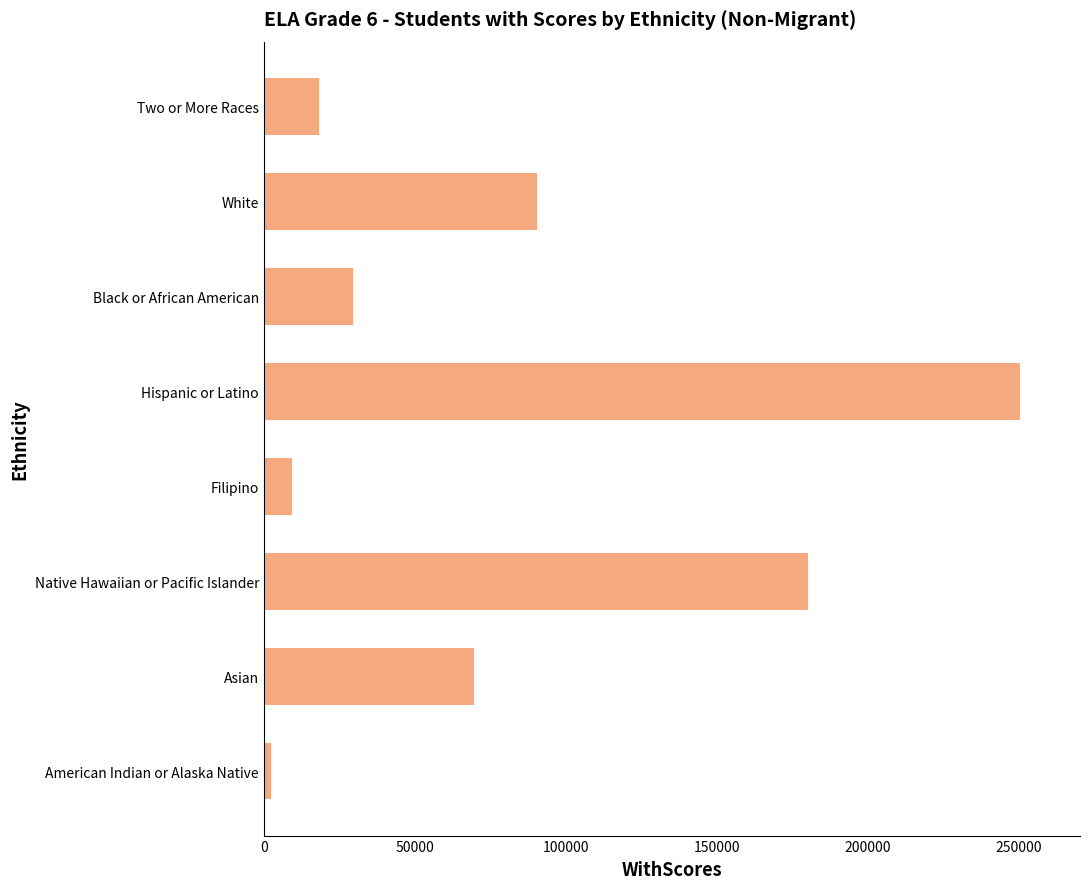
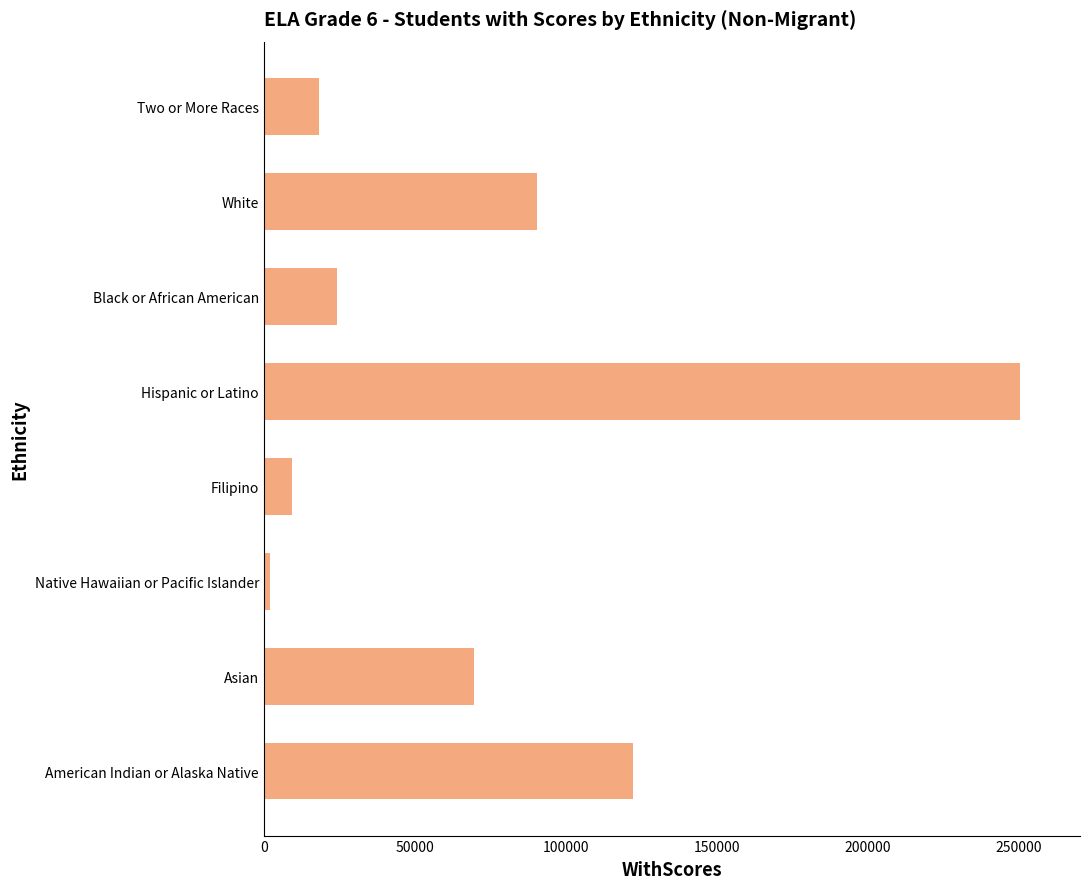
  {
    "Two or More Races": 18000,
    "White": 90000,
-   "Black or African American": 30000,
+   "Black or African American": 24000,
    "Hispanic or Latino": 250000,
    "Filipino": 9000,
-   "Native Hawaiian or Pacific Islander": 180000,
+   "Native Hawaiian or Pacific Islander": 2000,
    "Asian": 70000,
-   "American Indian or Alaska Native": 2000
+   "American Indian or Alaska Native": 122000
  }
